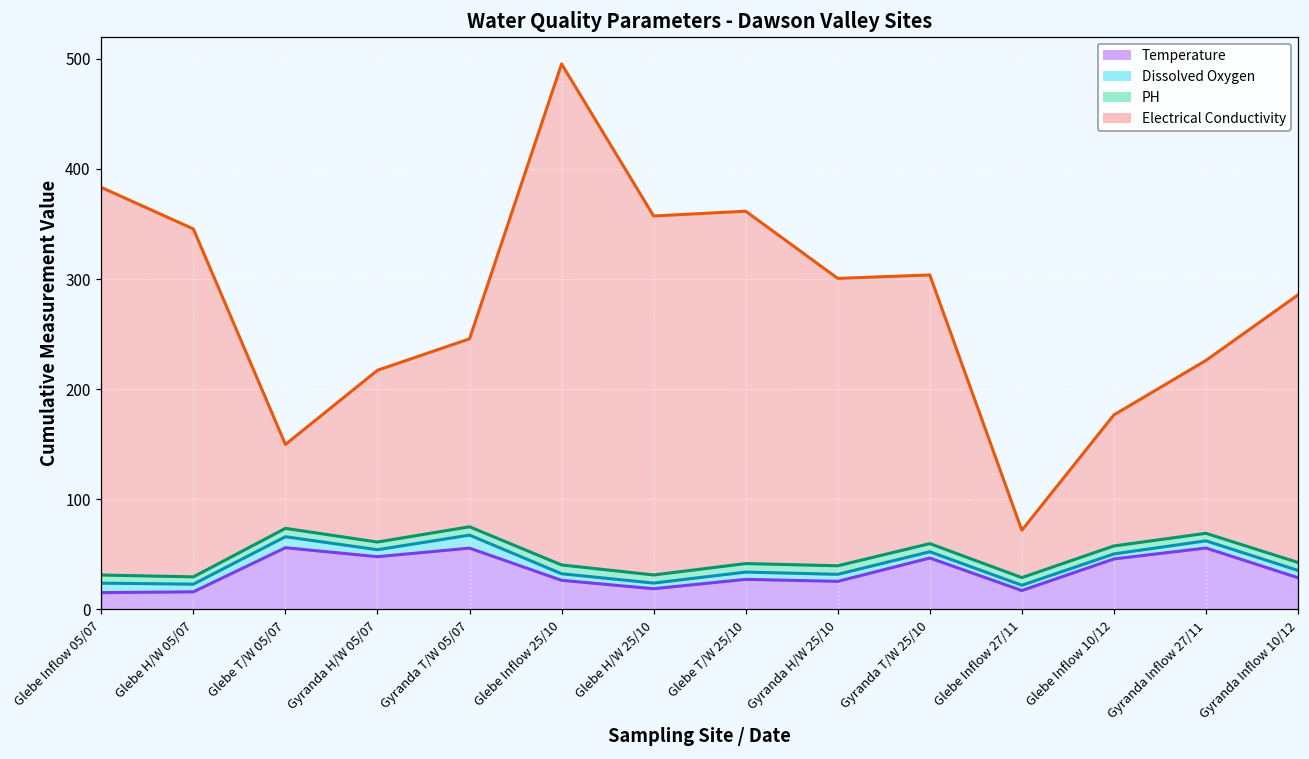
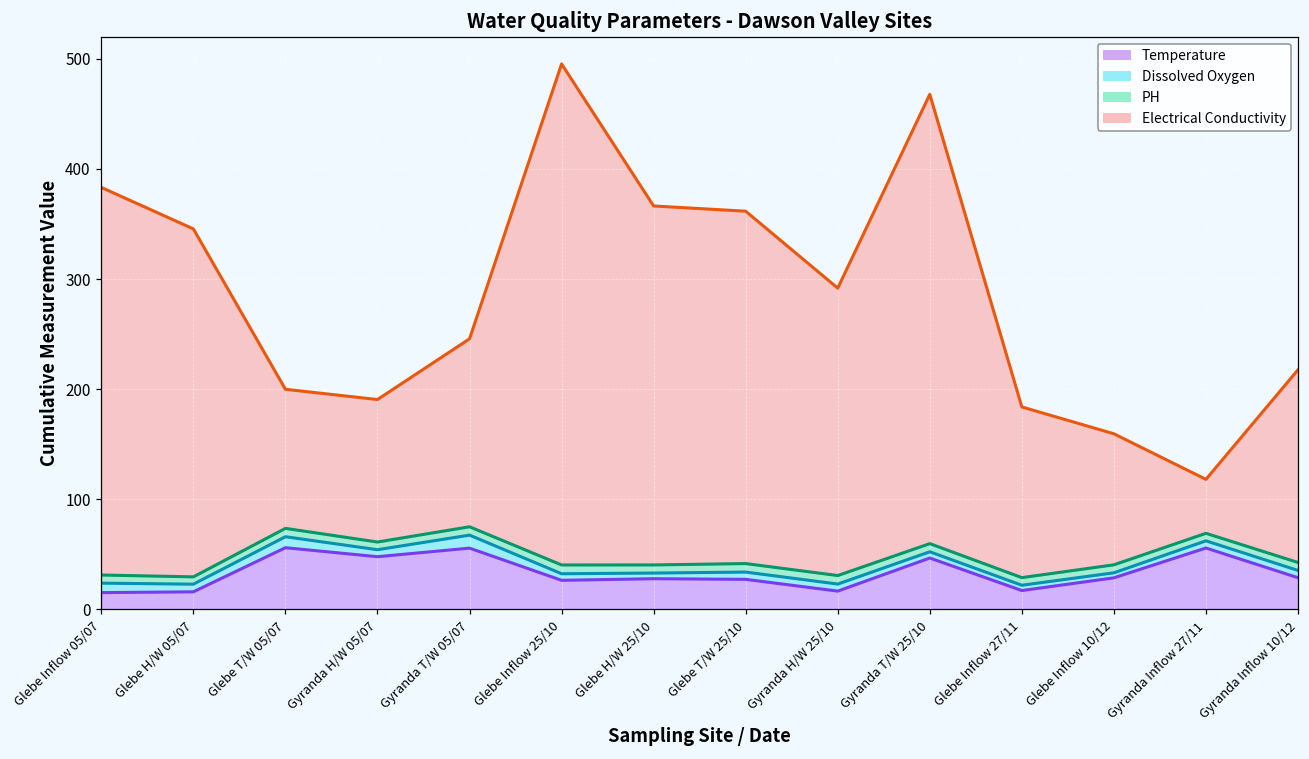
  {
    "Temperature": {
      "Glebe Inflow 05/07": 15,
      "Glebe H/W 05/07": 16,
      "Glebe T/W 05/07": 56,
      "Gyranda H/W 05/07": 48,
      "Gyranda T/W 05/07": 56,
      "Glebe Inflow 25/10": 26,
-     "Glebe H/W 25/10": 19,
+     "Glebe H/W 25/10": 28,
      "Glebe T/W 25/10": 27,
-     "Gyranda H/W 25/10": 25,
+     "Gyranda H/W 25/10": 17,
      "Gyranda T/W 25/10": 47,
      "Glebe Inflow 27/11": 17,
-     "Glebe Inflow 10/12": 46,
+     "Glebe Inflow 10/12": 29,
      "Gyranda Inflow 27/11": 56,
      "Gyranda Inflow 10/12": 29
    },
    "Electrical Conductivity": {
      "Glebe Inflow 05/07": 352,
      "Glebe H/W 05/07": 316,
-     "Glebe T/W 05/07": 76,
-     "Gyranda H/W 05/07": 156,
+     "Glebe T/W 05/07": 126,
+     "Gyranda H/W 05/07": 129,
      "Gyranda T/W 05/07": 171,
      "Glebe Inflow 25/10": 455,
      "Glebe H/W 25/10": 326,
      "Glebe T/W 25/10": 320,
      "Gyranda H/W 25/10": 261,
-     "Gyranda T/W 25/10": 244,
-     "Glebe Inflow 27/11": 43,
+     "Gyranda T/W 25/10": 408,
+     "Glebe Inflow 27/11": 155,
      "Glebe Inflow 10/12": 119,
-     "Gyranda Inflow 27/11": 157,
-     "Gyranda Inflow 10/12": 243
+     "Gyranda Inflow 27/11": 49,
+     "Gyranda Inflow 10/12": 175
    }
  }
